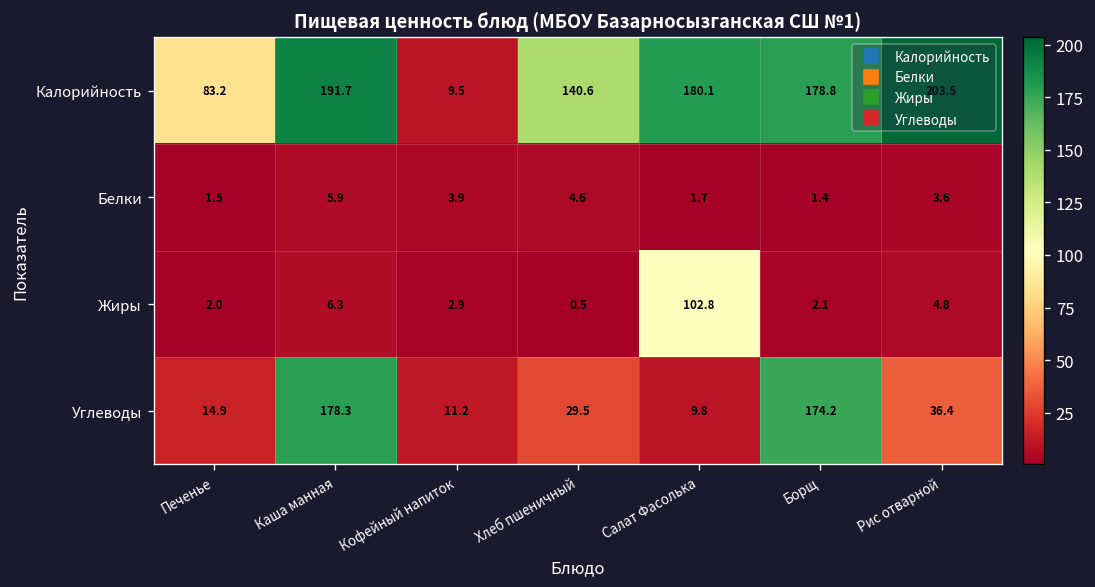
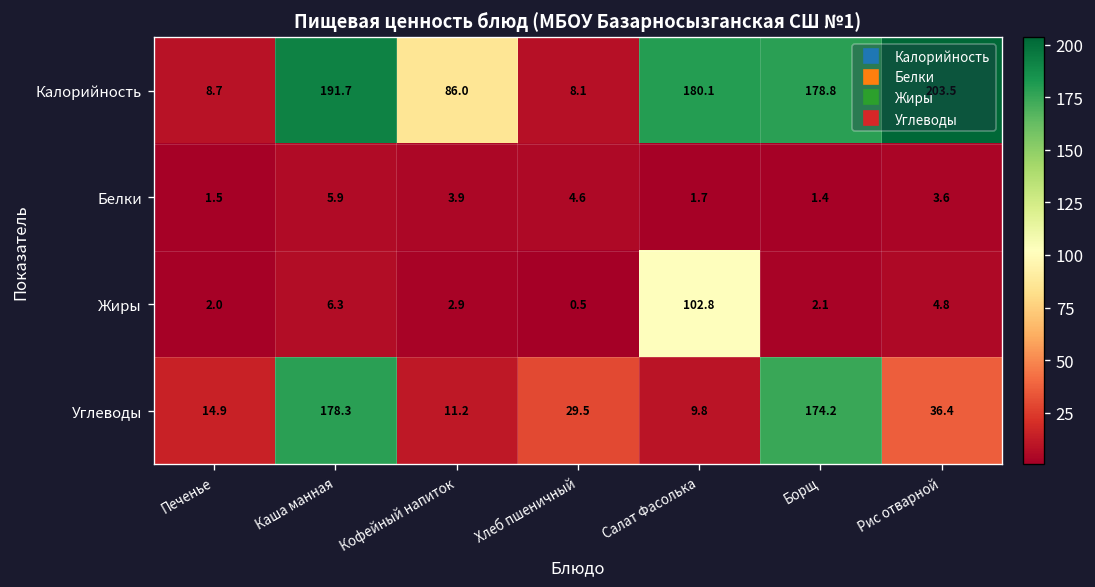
  {
    "Калорийность": {
-     "Печенье": 83.2,
+     "Печенье": 8.7,
      "Каша манная": 191.7,
-     "Кофейный напиток": 9.5,
-     "Хлеб пшеничный": 140.6,
+     "Кофейный напиток": 86.0,
+     "Хлеб пшеничный": 8.1,
      "Салат Фасолька": 180.1,
      "Борщ": 178.8
    },
    "Белки": {
      "Печенье": 1.5,
      "Каша манная": 5.9,
      "Кофейный напиток": 3.9,
      "Хлеб пшеничный": 4.6,
      "Салат Фасолька": 1.7,
      "Борщ": 1.4,
      "Рис отварной": 3.6
    },
    "Жиры": {
      "Печенье": 2.0,
      "Каша манная": 6.3,
      "Кофейный напиток": 2.9,
      "Хлеб пшеничный": 0.5,
      "Салат Фасолька": 102.8,
      "Борщ": 2.1,
      "Рис отварной": 4.8
    },
    "Углеводы": {
      "Печенье": 14.9,
      "Каша манная": 178.3,
      "Кофейный напиток": 11.2,
      "Хлеб пшеничный": 29.5,
      "Салат Фасолька": 9.8,
      "Борщ": 174.2,
      "Рис отварной": 36.4
    }
  }
